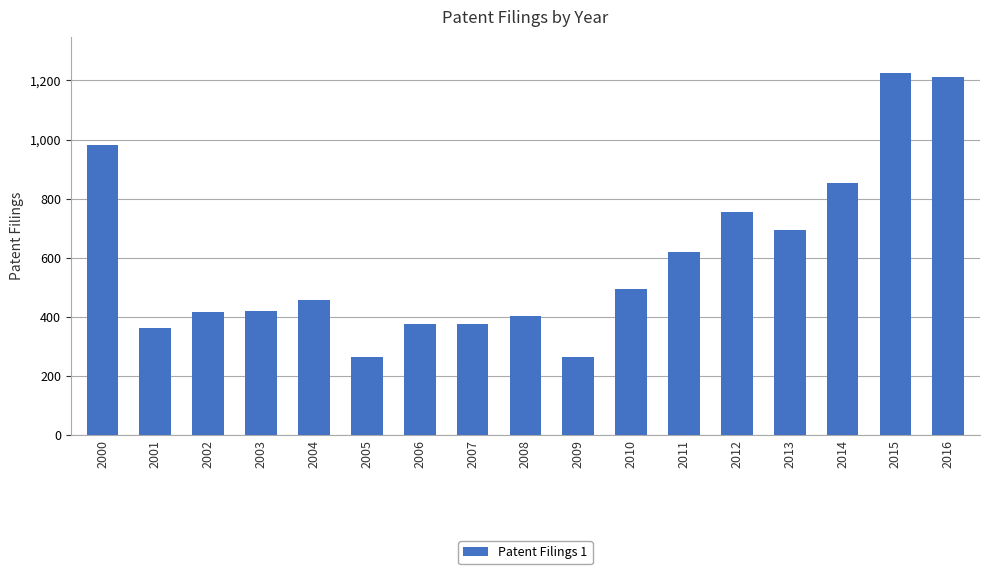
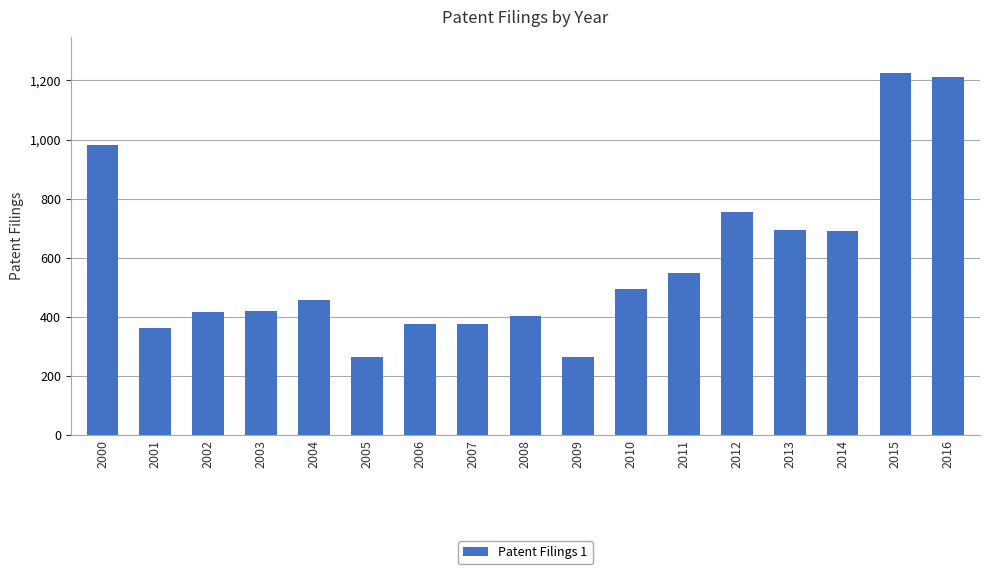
  {
    "2000": "980",
    "2001": "360",
    "2002": "420",
    "2003": "420",
    "2004": "460",
    "2005": "260",
    "2006": "380",
    "2007": "380",
    "2008": "400",
    "2009": "260",
    "2010": "490",
-   "2011": "620",
+   "2011": "550",
    "2012": "750",
    "2013": "700",
-   "2014": "850",
+   "2014": "690",
    "2015": "1,230",
    "2016": "1,210"
  }
